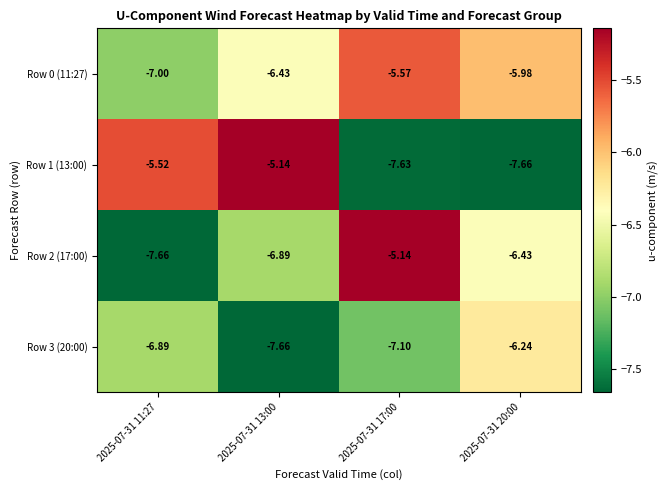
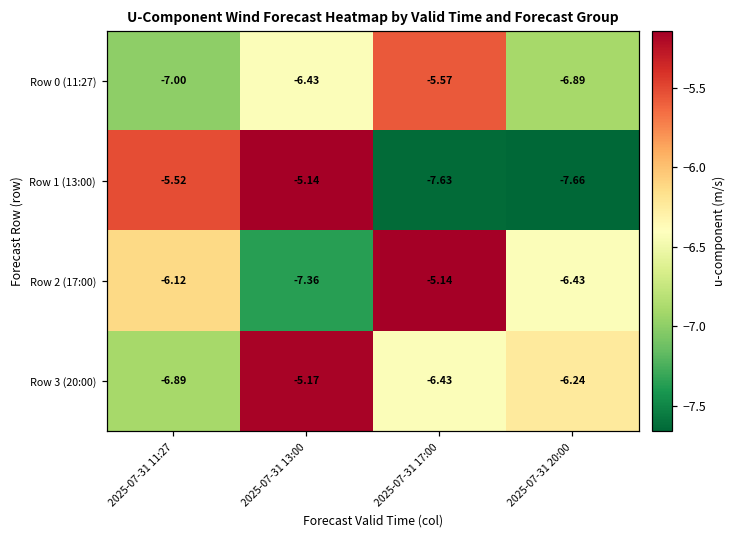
  {
    "Row 0 (11:27)": {
      "2025-07-31 11:27": -7.00,
      "2025-07-31 13:00": -6.43,
      "2025-07-31 17:00": -5.57,
-     "2025-07-31 20:00": -5.98
+     "2025-07-31 20:00": -6.89
    },
    "Row 1 (13:00)": {
      "2025-07-31 11:27": -5.52,
      "2025-07-31 13:00": -5.14,
      "2025-07-31 17:00": -7.63,
      "2025-07-31 20:00": -7.66
    },
    "Row 2 (17:00)": {
-     "2025-07-31 11:27": -7.66,
-     "2025-07-31 13:00": -6.89,
+     "2025-07-31 11:27": -6.12,
+     "2025-07-31 13:00": -7.36,
      "2025-07-31 17:00": -5.14,
      "2025-07-31 20:00": -6.43
    },
    "Row 3 (20:00)": {
      "2025-07-31 11:27": -6.89,
-     "2025-07-31 13:00": -7.66,
-     "2025-07-31 17:00": -7.10,
+     "2025-07-31 13:00": -5.17,
+     "2025-07-31 17:00": -6.43,
      "2025-07-31 20:00": -6.24
    }
  }
